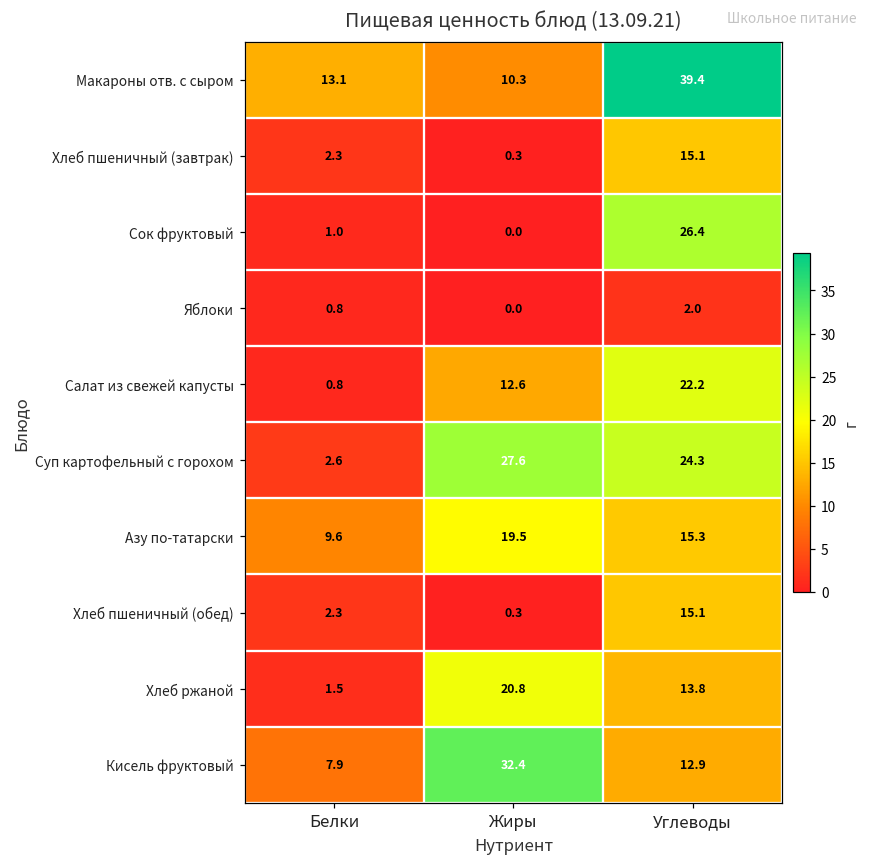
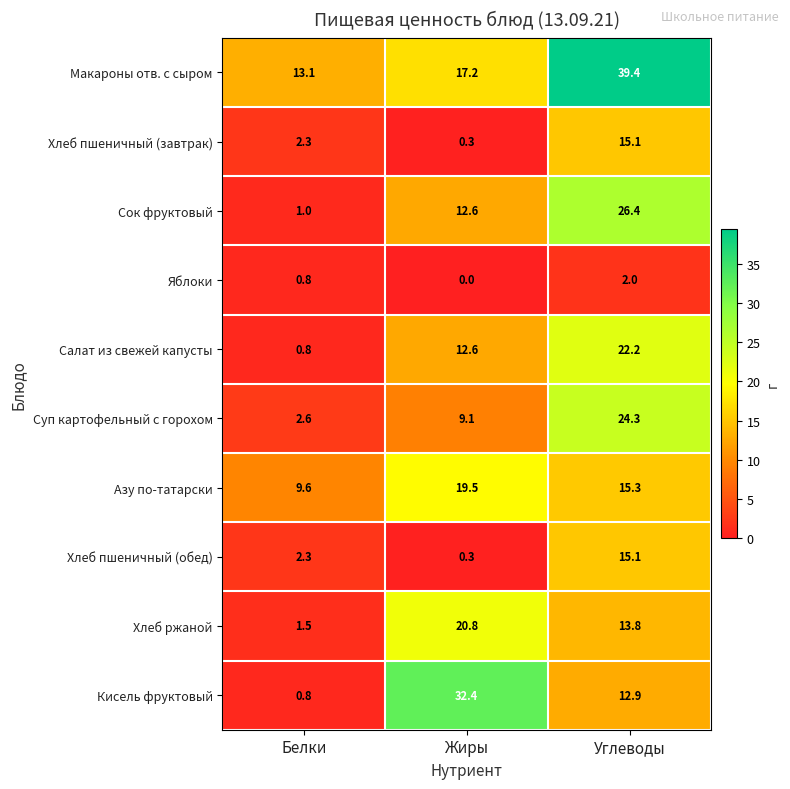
  {
    "Макароны отв. с сыром": {
      "Белки": 13.1,
-     "Жиры": 10.3,
+     "Жиры": 17.2,
      "Углеводы": 39.4
    },
    "Хлеб пшеничный (завтрак)": {
      "Белки": 2.3,
      "Жиры": 0.3,
      "Углеводы": 15.1
    },
    "Сок фруктовый": {
      "Белки": 1.0,
-     "Жиры": 0.0,
+     "Жиры": 12.6,
      "Углеводы": 26.4
    },
    "Яблоки": {
      "Белки": 0.8,
      "Жиры": 0.0,
      "Углеводы": 2.0
    },
    "Салат из свежей капусты": {
      "Белки": 0.8,
      "Жиры": 12.6,
      "Углеводы": 22.2
    },
    "Суп картофельный с горохом": {
      "Белки": 2.6,
-     "Жиры": 27.6,
+     "Жиры": 9.1,
      "Углеводы": 24.3
    },
    "Азу по-татарски": {
      "Белки": 9.6,
      "Жиры": 19.5,
      "Углеводы": 15.3
    },
    "Хлеб пшеничный (обед)": {
      "Белки": 2.3,
      "Жиры": 0.3,
      "Углеводы": 15.1
    },
    "Хлеб ржаной": {
      "Белки": 1.5,
      "Жиры": 20.8,
      "Углеводы": 13.8
    },
    "Кисель фруктовый": {
-     "Белки": 7.9,
+     "Белки": 0.8,
      "Жиры": 32.4,
      "Углеводы": 12.9
    }
  }
